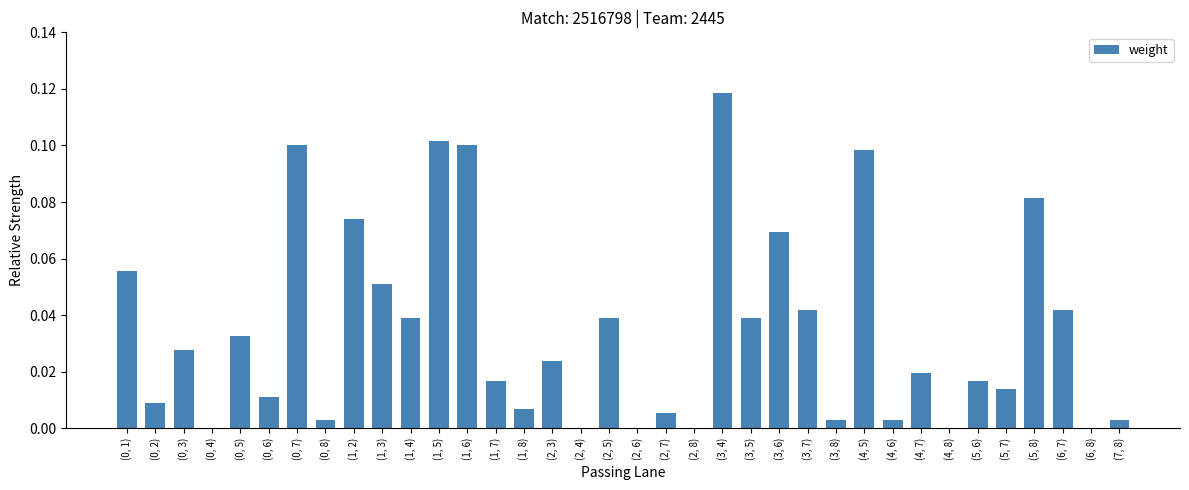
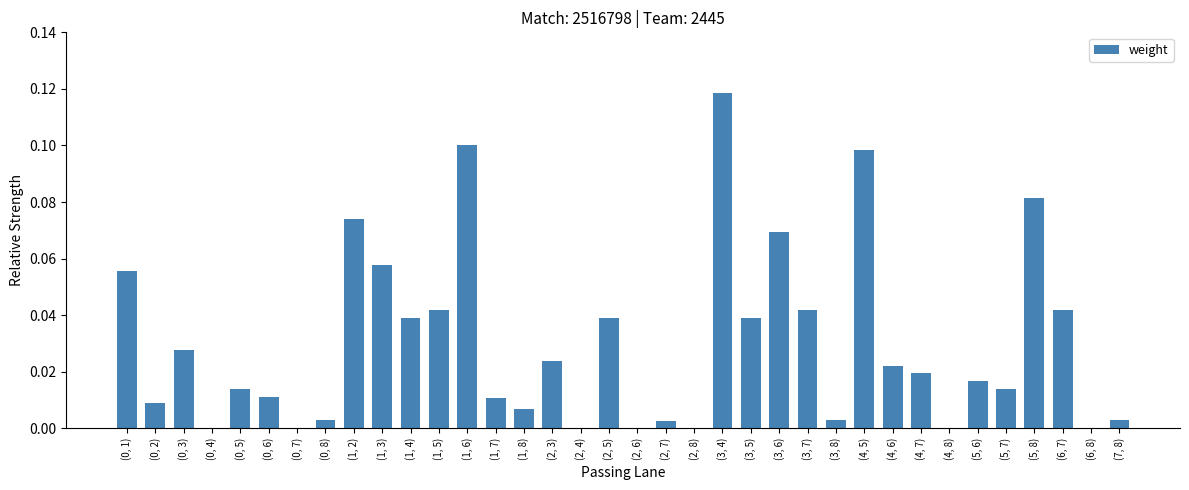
  {
    "(0, 1)": 0.056,
    "(0, 2)": 0.009,
    "(0, 3)": 0.028,
    "(0, 4)": 0.000,
-   "(0, 5)": 0.033,
+   "(0, 5)": 0.014,
    "(0, 6)": 0.011,
-   "(0, 7)": 0.1,
+   "(0, 7)": 0.0,
    "(0, 8)": 0.003,
    "(1, 2)": 0.074,
-   "(1, 3)": 0.051,
+   "(1, 3)": 0.058,
    "(1, 4)": 0.039,
-   "(1, 5)": 0.102,
+   "(1, 5)": 0.042,
    "(1, 6)": 0.100,
-   "(1, 7)": 0.017,
+   "(1, 7)": 0.011,
    "(1, 8)": 0.007,
    "(2, 3)": 0.024,
    "(2, 4)": 0.000,
    "(2, 5)": 0.039,
    "(2, 6)": 0.000,
-   "(2, 7)": 0.006,
+   "(2, 7)": 0.003,
    "(2, 8)": 0.000,
    "(3, 4)": 0.119,
    "(3, 5)": 0.039,
    "(3, 6)": 0.069,
    "(3, 7)": 0.042,
    "(3, 8)": 0.003,
    "(4, 5)": 0.098,
-   "(4, 6)": 0.003,
+   "(4, 6)": 0.022,
    "(4, 7)": 0.019,
    "(4, 8)": 0.000,
    "(5, 6)": 0.017,
    "(5, 7)": 0.014,
    "(5, 8)": 0.081,
    "(6, 7)": 0.042,
    "(6, 8)": 0.000,
    "(7, 8)": 0.003
  }
